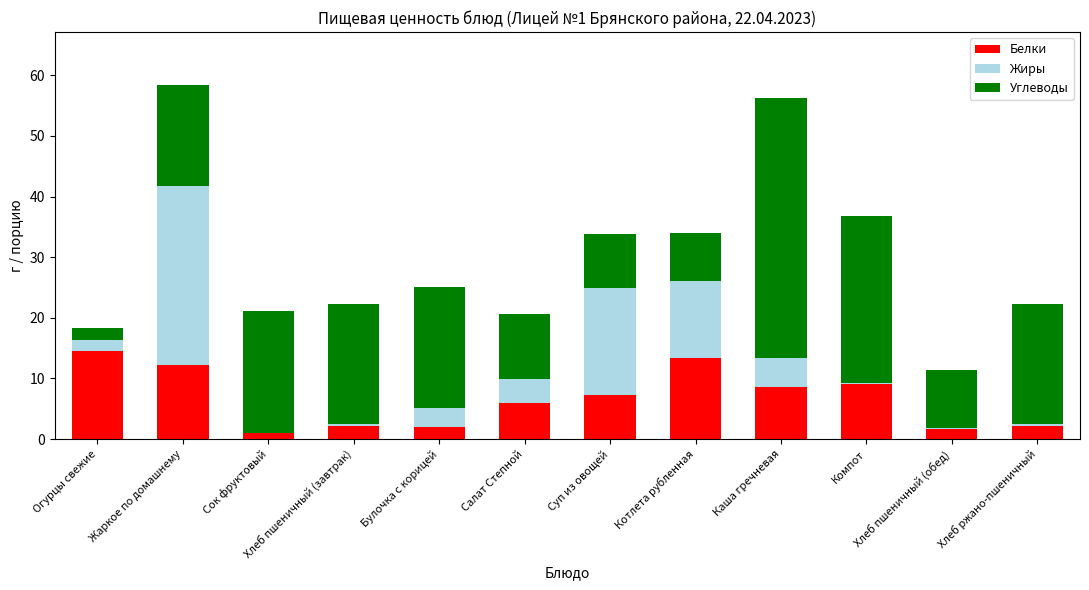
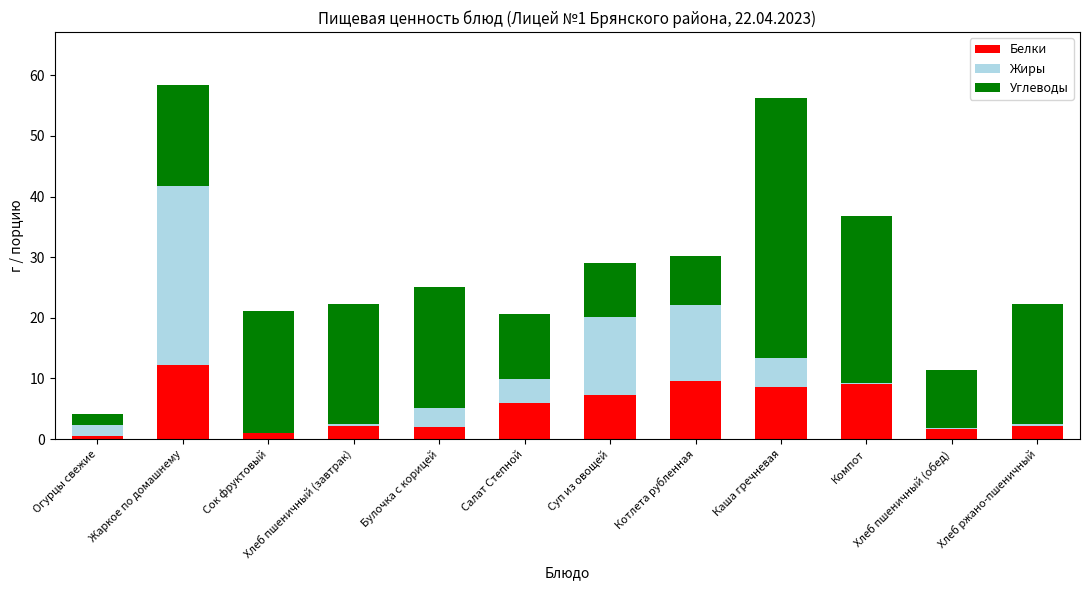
  {
    "Белки": {
-     "Огурцы свежие": 15,
+     "Огурцы свежие": 1,
      "Жаркое по домашнему": 12,
      "Сок фруктовый": 1,
      "Хлеб пшеничный (завтрак)": 2,
      "Булочка с корицей": 2,
      "Салат Степной": 6,
      "Суп из овощей": 7,
-     "Котлета рубленная": 13,
+     "Котлета рубленная": 10,
      "Каша гречневая": 9,
      "Компот": 9,
      "Хлеб пшеничный (обед)": 2,
      "Хлеб ржано-пшеничный": 2
    },
    "Жиры": {
      "Огурцы свежие": 2,
      "Жаркое по домашнему": 30,
      "Сок фруктовый": 0,
      "Хлеб пшеничный (завтрак)": 0,
      "Булочка с корицей": 3,
      "Салат Степной": 4,
-     "Суп из овощей": 18,
+     "Суп из овощей": 13,
      "Котлета рубленная": 13,
      "Каша гречневая": 5,
      "Хлеб ржано-пшеничный": 0
    },
    "Углеводы": {
      "Огурцы свежие": 2,
      "Жаркое по домашнему": 17,
      "Сок фруктовый": 20,
      "Хлеб пшеничный (завтрак)": 20,
      "Булочка с корицей": 20,
      "Салат Степной": 11,
      "Суп из овощей": 9,
      "Котлета рубленная": 8,
      "Каша гречневая": 43,
      "Компот": 28,
      "Хлеб пшеничный (обед)": 10,
      "Хлеб ржано-пшеничный": 20
    }
  }
